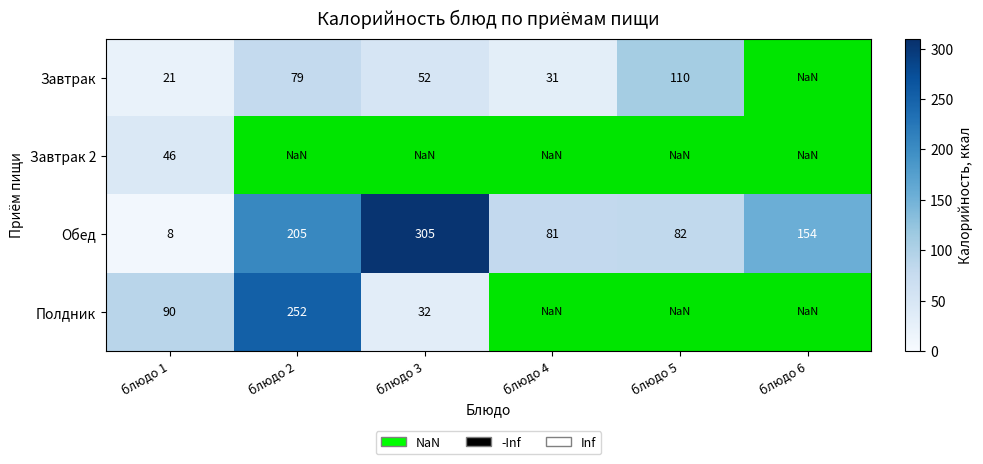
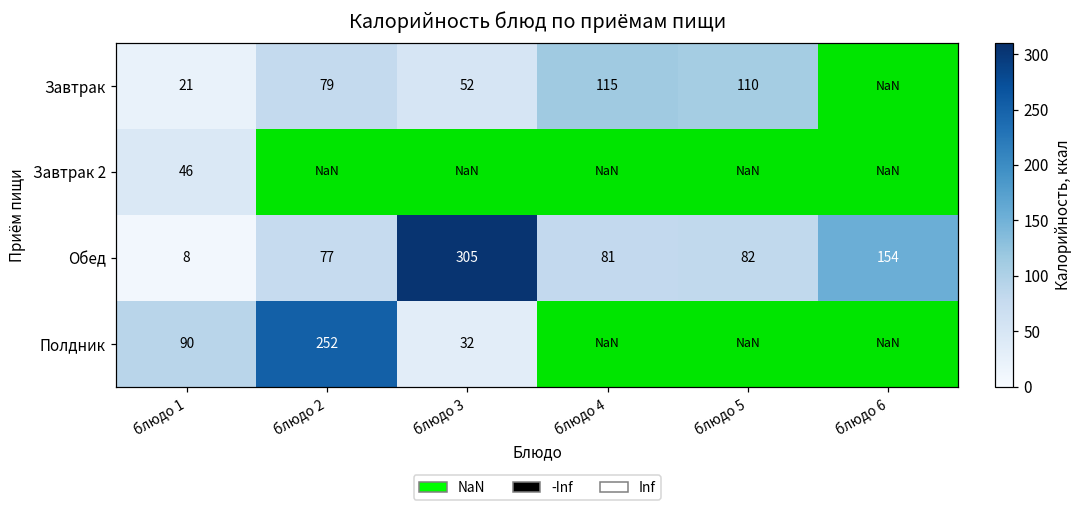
  {
    "Завтрак": {
      "блюдо 1": 21,
      "блюдо 2": 79,
      "блюдо 3": 52,
-     "блюдо 4": 31,
+     "блюдо 4": 115,
      "блюдо 5": 110
    },
    "Завтрак 2": {
      "блюдо 1": 46
    },
    "Обед": {
      "блюдо 1": 8,
-     "блюдо 2": 205,
+     "блюдо 2": 77,
      "блюдо 3": 305,
      "блюдо 4": 81,
      "блюдо 5": 82,
      "блюдо 6": 154
    },
    "Полдник": {
      "блюдо 1": 90,
      "блюдо 2": 252,
      "блюдо 3": 32
    }
  }
